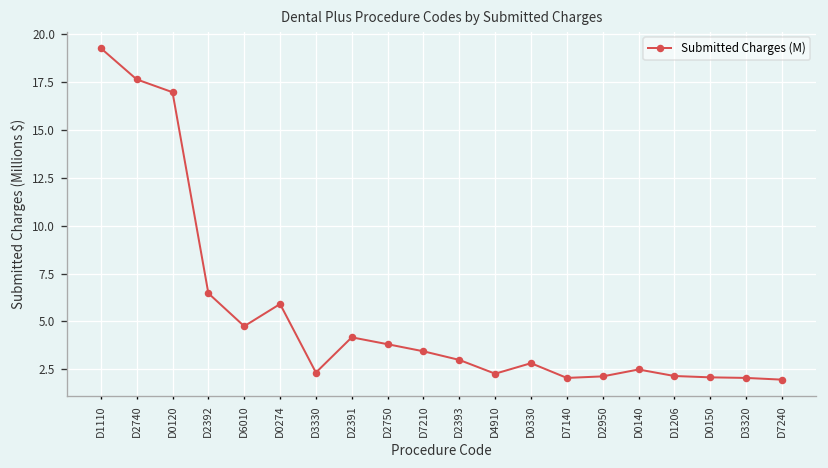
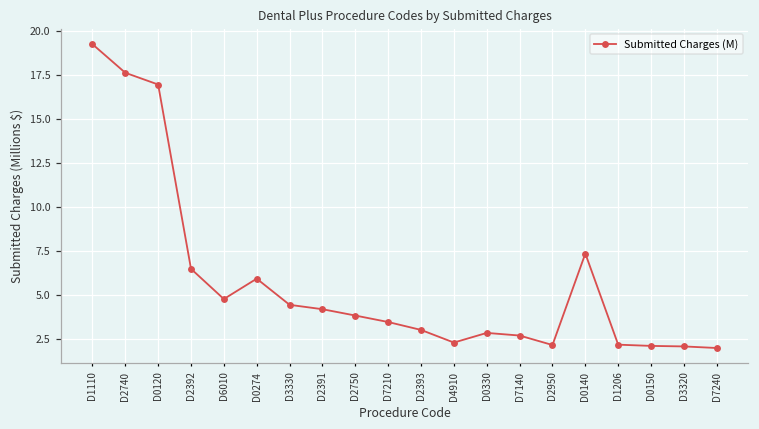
  {
    "D1110": 19.3,
    "D2740": 17.6,
    "D0120": 17.0,
    "D2392": 6.5,
    "D6010": 4.8,
    "D0274": 5.9,
-   "D3330": 2.3,
+   "D3330": 4.4,
    "D2391": 4.2,
    "D2750": 3.8,
    "D7210": 3.4,
    "D2393": 3.0,
    "D4910": 2.3,
    "D0330": 2.8,
-   "D7140": 2.1,
+   "D7140": 2.7,
    "D2950": 2.1,
-   "D0140": 2.5,
+   "D0140": 7.3,
    "D1206": 2.2,
    "D0150": 2.1,
    "D3320": 2.1,
    "D7240": 2.0
  }
